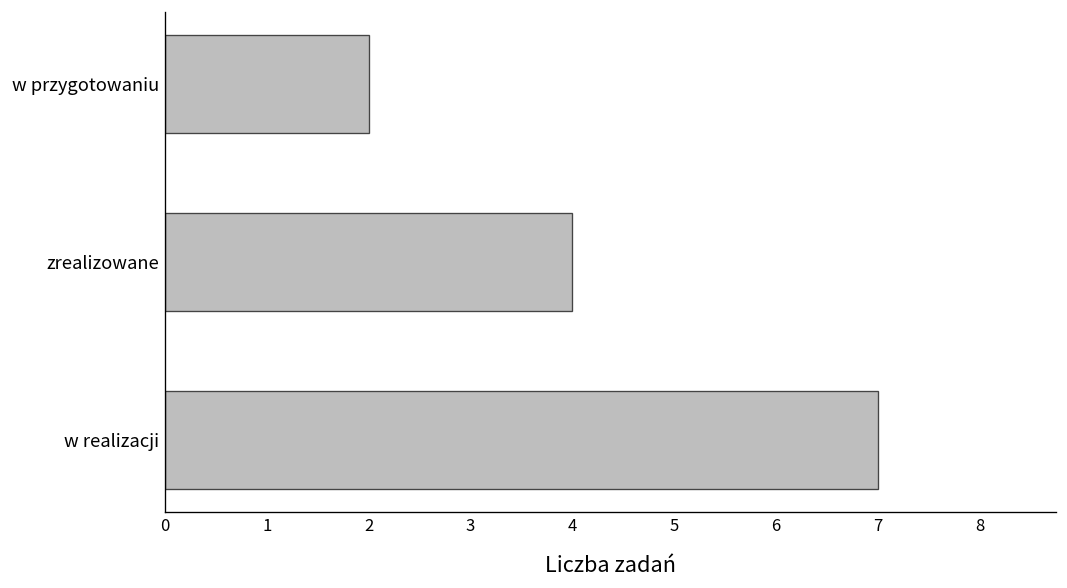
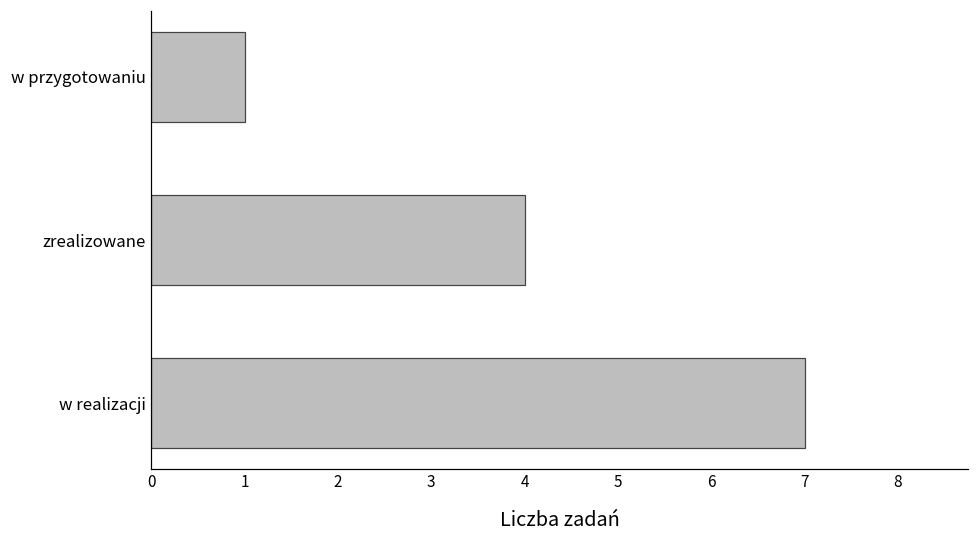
  {
-   "w przygotowaniu": 2,
+   "w przygotowaniu": 1,
    "zrealizowane": 4,
    "w realizacji": 7
  }
